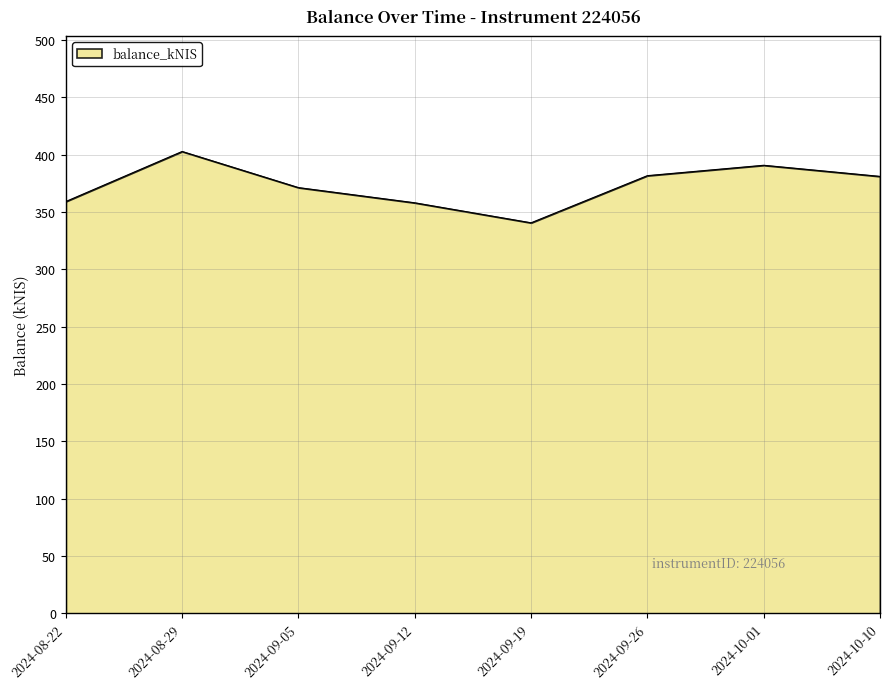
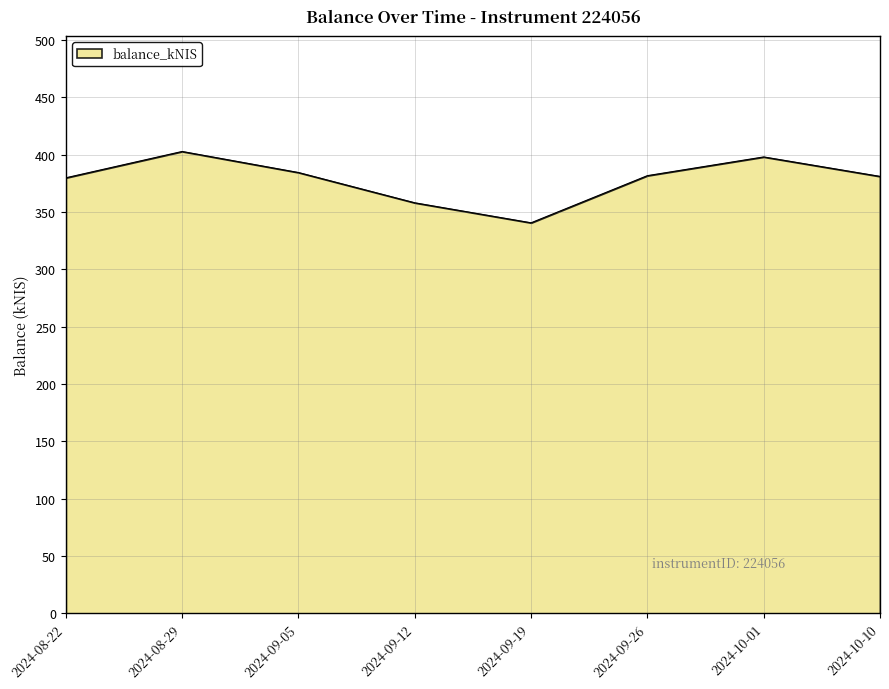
  {
-   "2024-08-22": 359,
+   "2024-08-22": 380,
    "2024-08-29": 403,
-   "2024-09-05": 371,
+   "2024-09-05": 384,
    "2024-09-12": 358,
    "2024-09-19": 341,
    "2024-09-26": 382,
-   "2024-10-01": 391,
+   "2024-10-01": 398,
    "2024-10-10": 381
  }
